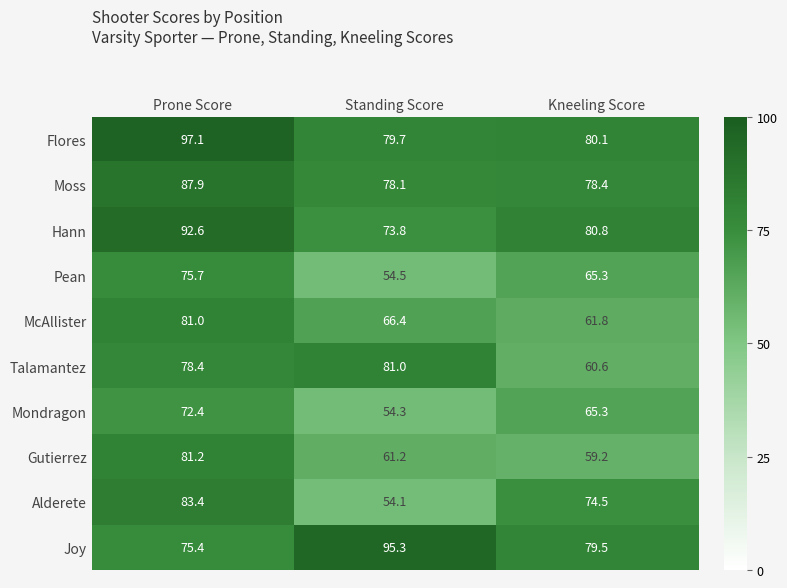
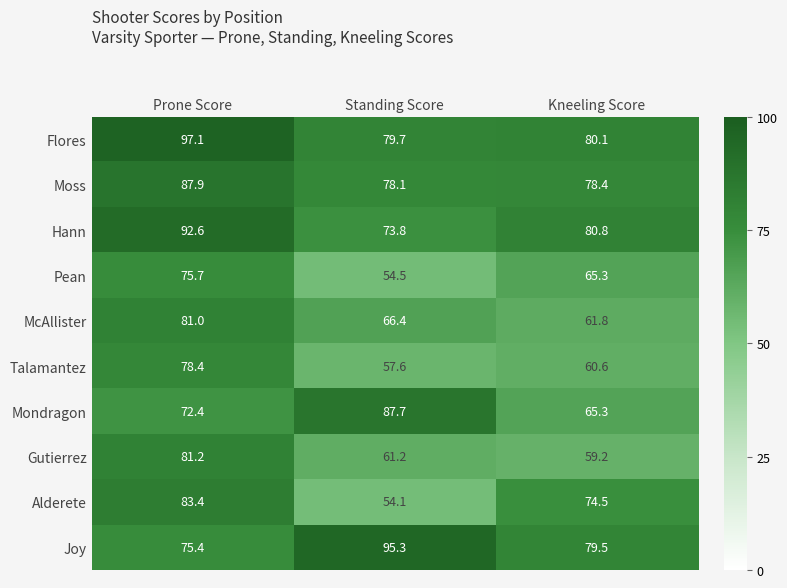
  {
    "Flores": {
      "Prone Score": 97.1,
      "Standing Score": 79.7,
      "Kneeling Score": 80.1
    },
    "Moss": {
      "Prone Score": 87.9,
      "Standing Score": 78.1,
      "Kneeling Score": 78.4
    },
    "Hann": {
      "Prone Score": 92.6,
      "Standing Score": 73.8,
      "Kneeling Score": 80.8
    },
    "Pean": {
      "Prone Score": 75.7,
      "Standing Score": 54.5,
      "Kneeling Score": 65.3
    },
    "McAllister": {
      "Prone Score": 81.0,
      "Standing Score": 66.4,
      "Kneeling Score": 61.8
    },
    "Talamantez": {
      "Prone Score": 78.4,
-     "Standing Score": 81.0,
+     "Standing Score": 57.6,
      "Kneeling Score": 60.6
    },
    "Mondragon": {
      "Prone Score": 72.4,
-     "Standing Score": 54.3,
+     "Standing Score": 87.7,
      "Kneeling Score": 65.3
    },
    "Gutierrez": {
      "Prone Score": 81.2,
      "Standing Score": 61.2,
      "Kneeling Score": 59.2
    },
    "Alderete": {
      "Prone Score": 83.4,
      "Standing Score": 54.1,
      "Kneeling Score": 74.5
    },
    "Joy": {
      "Prone Score": 75.4,
      "Standing Score": 95.3,
      "Kneeling Score": 79.5
    }
  }
